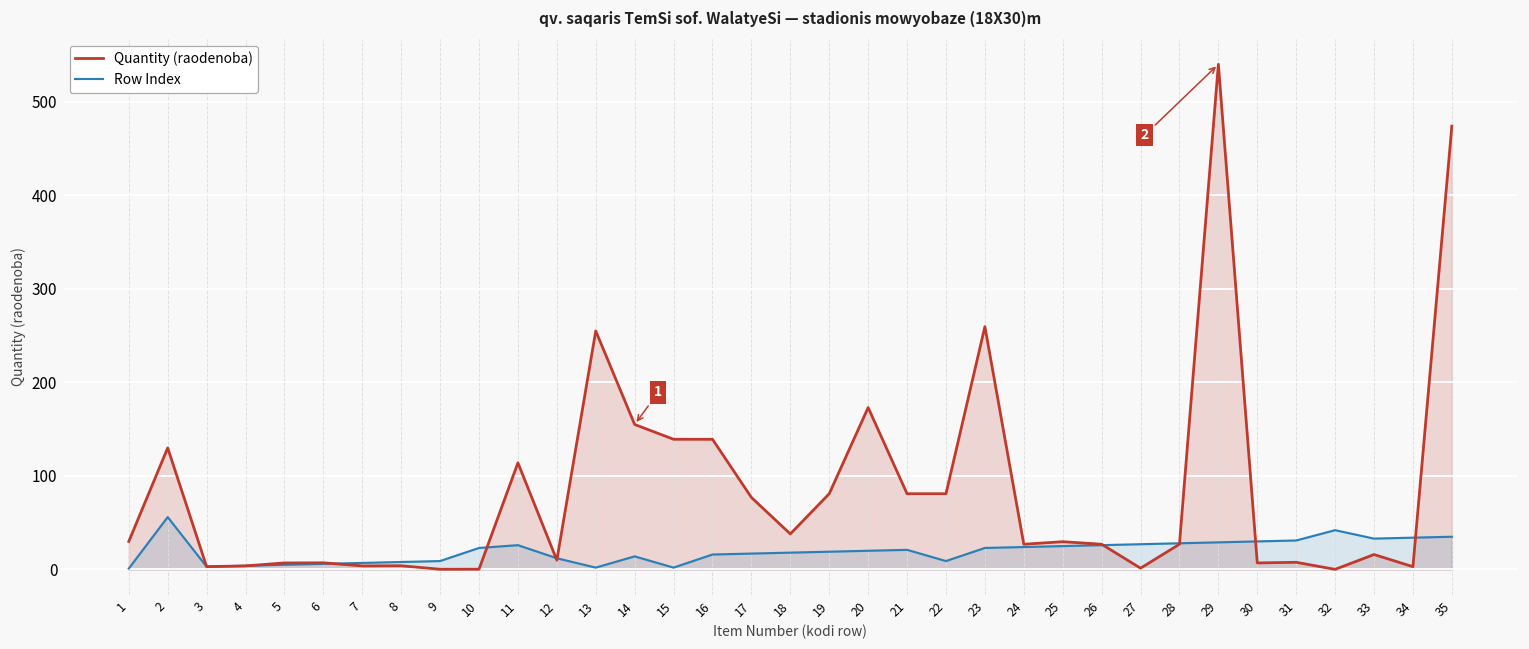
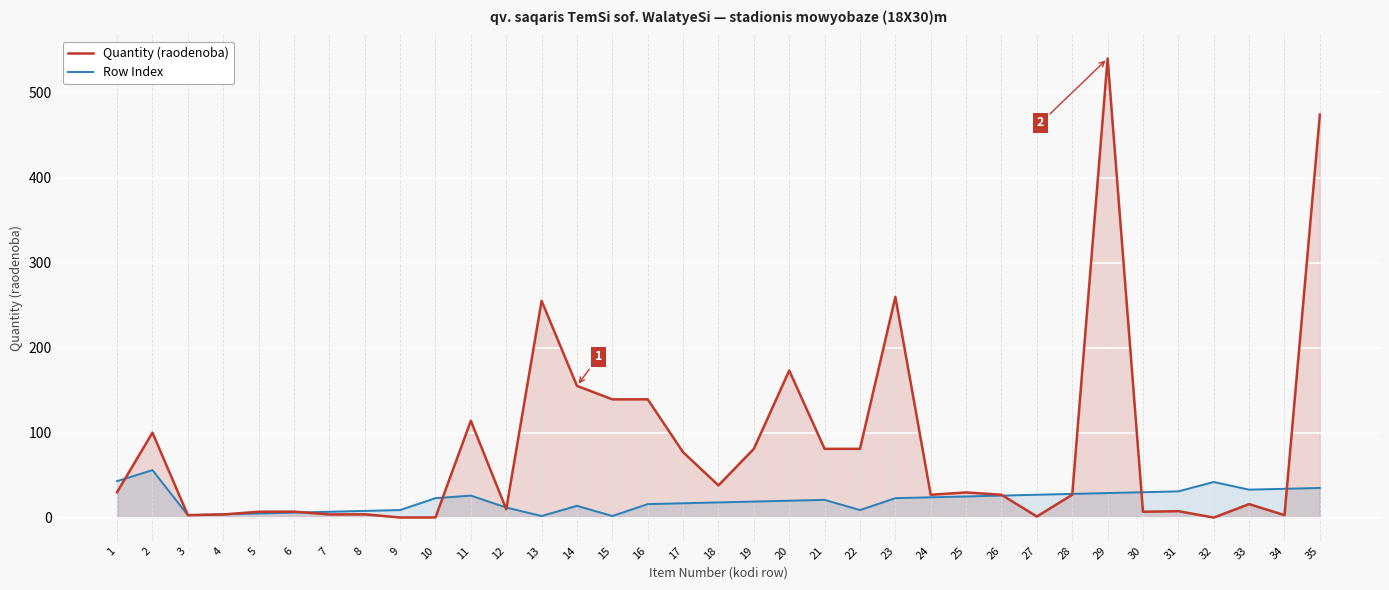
  {
    "Quantity (raodenoba)": {
      "1": 30,
-     "2": 130,
+     "2": 100,
      "7": 0,
      "8": 0,
      "9": 0,
      "10": 0,
      "11": 110,
      "13": 260,
      "14": 160,
      "15": 140,
      "16": 140,
      "17": 80,
      "18": 40,
      "19": 80,
      "20": 170,
      "21": 80,
      "22": 80,
      "23": 260,
      "24": 30,
      "25": 30,
      "27": 0,
      "29": 540,
      "30": 10,
      "31": 10,
      "32": 0,
      "33": 20,
      "34": 0,
      "35": 470
    },
    "Row Index": {
-     "1": 0,
+     "1": 40,
      "2": 60,
      "7": 10,
      "8": 10,
      "9": 10,
      "10": 20,
      "11": 30,
      "13": 0,
      "14": 10,
      "15": 0,
      "16": 20,
      "17": 20,
      "18": 20,
      "19": 20,
      "20": 20,
      "21": 20,
      "22": 10,
      "23": 20,
      "24": 20,
      "25": 30,
      "27": 30,
      "29": 30,
      "30": 30,
      "31": 30,
      "32": 40,
      "33": 30,
      "34": 30,
      "35": 40
    }
  }
